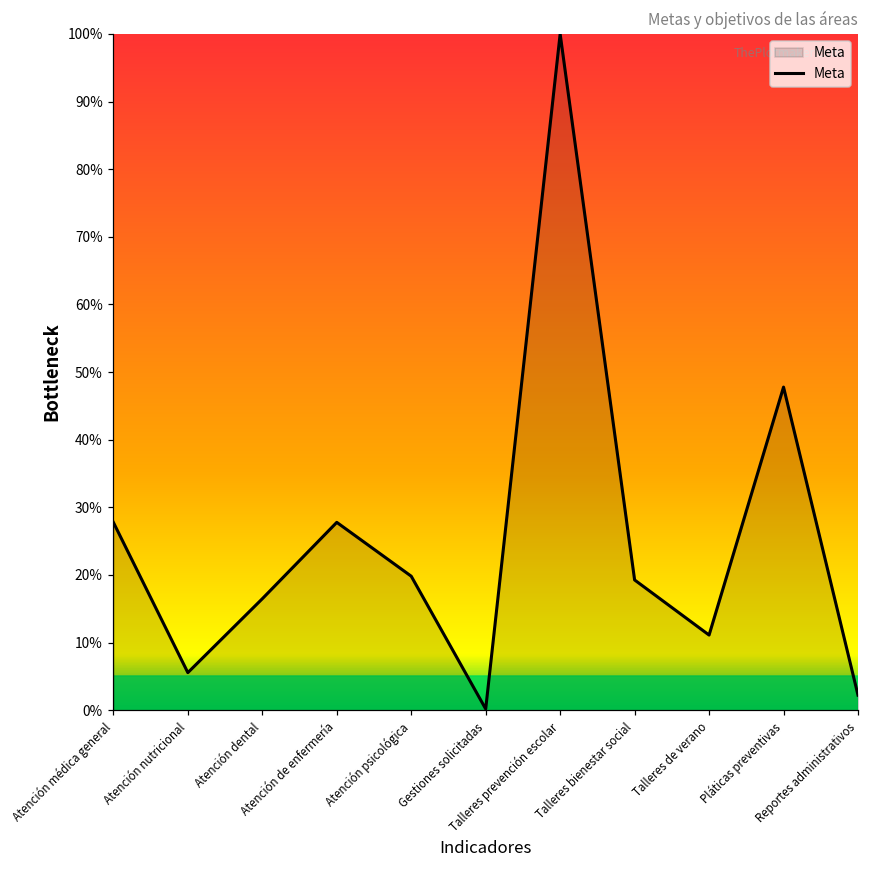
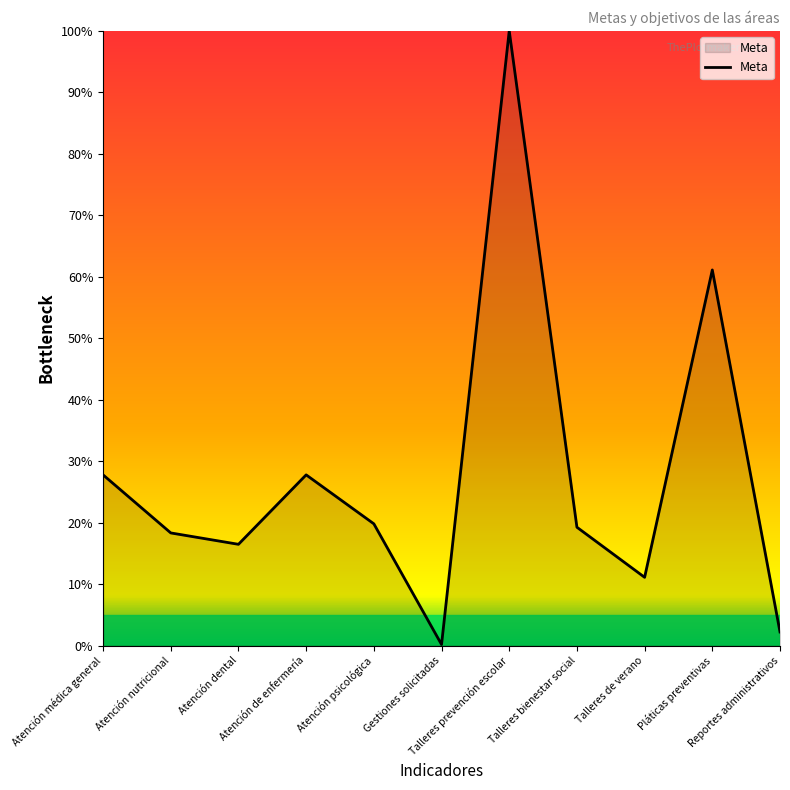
  {
    "Atención médica general": "28%",
-   "Atención nutricional": "6%",
+   "Atención nutricional": "18%",
    "Atención dental": "16%",
    "Atención de enfermería": "28%",
    "Atención psicológica": "20%",
    "Talleres prevención escolar": "100%",
    "Talleres bienestar social": "19%",
    "Talleres de verano": "11%",
-   "Pláticas preventivas": "48%"
+   "Pláticas preventivas": "61%"
  }
